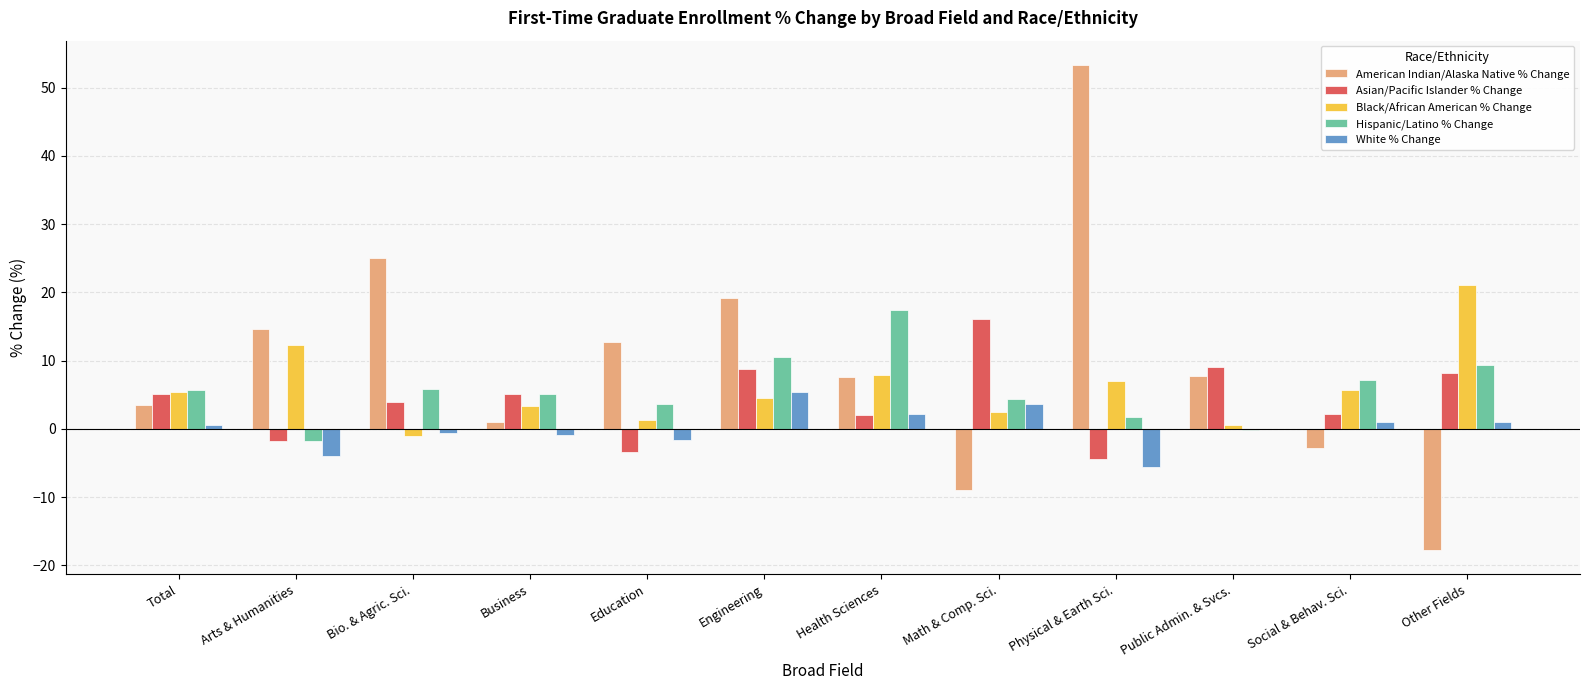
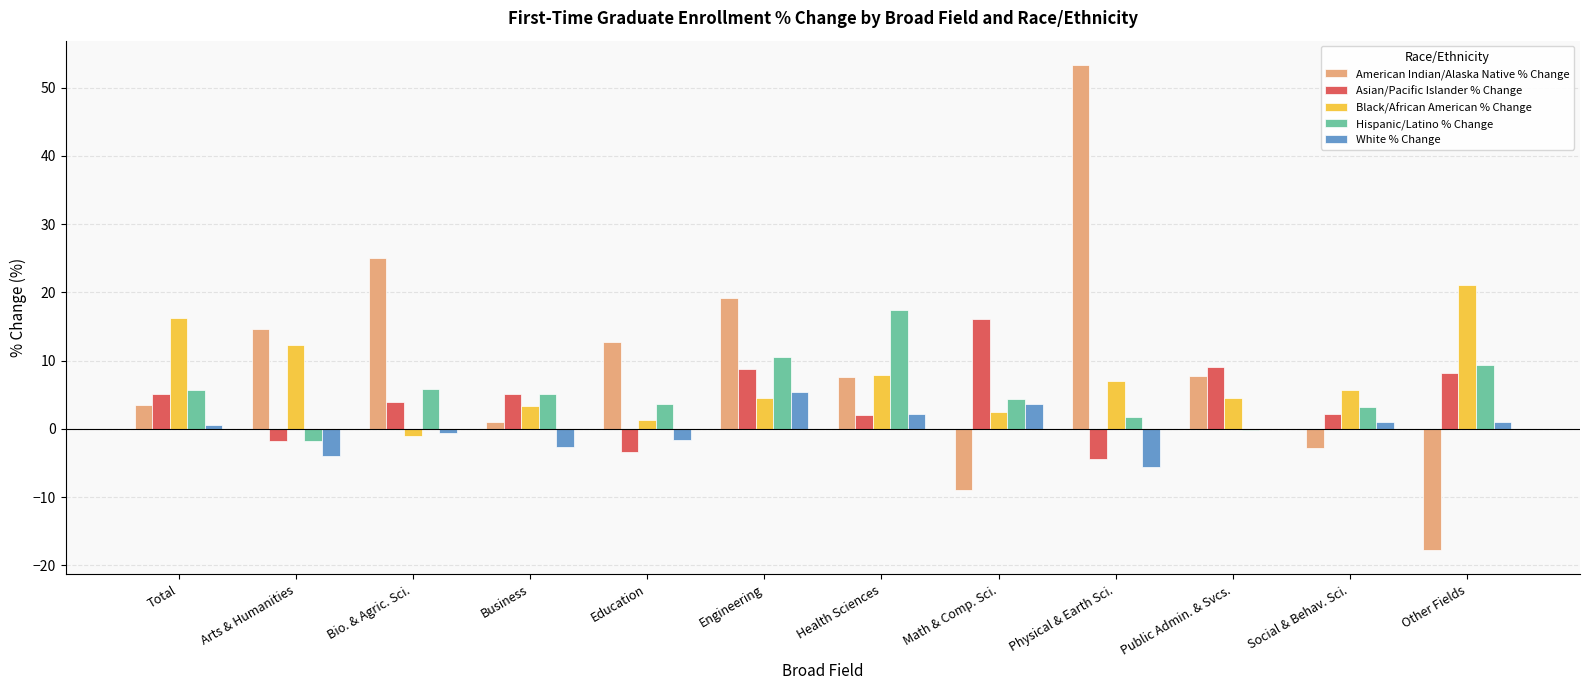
  {
    "American Indian/Alaska Native % Change": {
      "Total": 4,
      "Arts & Humanities": 15,
      "Bio. & Agric. Sci.": 25,
      "Business": 1,
      "Education": 13,
      "Engineering": 19,
      "Health Sciences": 8,
      "Math & Comp. Sci.": -9,
      "Physical & Earth Sci.": 53,
      "Public Admin. & Svcs.": 8,
      "Social & Behav. Sci.": -3,
      "Other Fields": -18
    },
    "Asian/Pacific Islander % Change": {
      "Total": 5,
      "Arts & Humanities": -2,
      "Bio. & Agric. Sci.": 4,
      "Business": 5,
      "Education": -3,
      "Engineering": 9,
      "Health Sciences": 2,
      "Math & Comp. Sci.": 16,
      "Physical & Earth Sci.": -4,
      "Public Admin. & Svcs.": 9,
      "Social & Behav. Sci.": 2,
      "Other Fields": 8
    },
    "Black/African American % Change": {
-     "Total": 5,
+     "Total": 16,
      "Arts & Humanities": 12,
      "Bio. & Agric. Sci.": -1,
      "Business": 3,
      "Education": 1,
      "Engineering": 4,
      "Health Sciences": 8,
      "Math & Comp. Sci.": 2,
      "Physical & Earth Sci.": 7,
-     "Public Admin. & Svcs.": 1,
+     "Public Admin. & Svcs.": 5,
      "Social & Behav. Sci.": 6,
      "Other Fields": 21
    },
    "Hispanic/Latino % Change": {
      "Total": 6,
      "Arts & Humanities": -2,
      "Bio. & Agric. Sci.": 6,
      "Business": 5,
      "Education": 4,
      "Engineering": 11,
      "Health Sciences": 17,
      "Math & Comp. Sci.": 4,
      "Physical & Earth Sci.": 2,
-     "Social & Behav. Sci.": 7,
+     "Social & Behav. Sci.": 3,
      "Other Fields": 9
    },
    "White % Change": {
      "Total": 1,
      "Arts & Humanities": -4,
      "Bio. & Agric. Sci.": -1,
-     "Business": -1,
+     "Business": -3,
      "Education": -2,
      "Engineering": 5,
      "Health Sciences": 2,
      "Math & Comp. Sci.": 4,
      "Physical & Earth Sci.": -6,
      "Social & Behav. Sci.": 1,
      "Other Fields": 1
    }
  }
